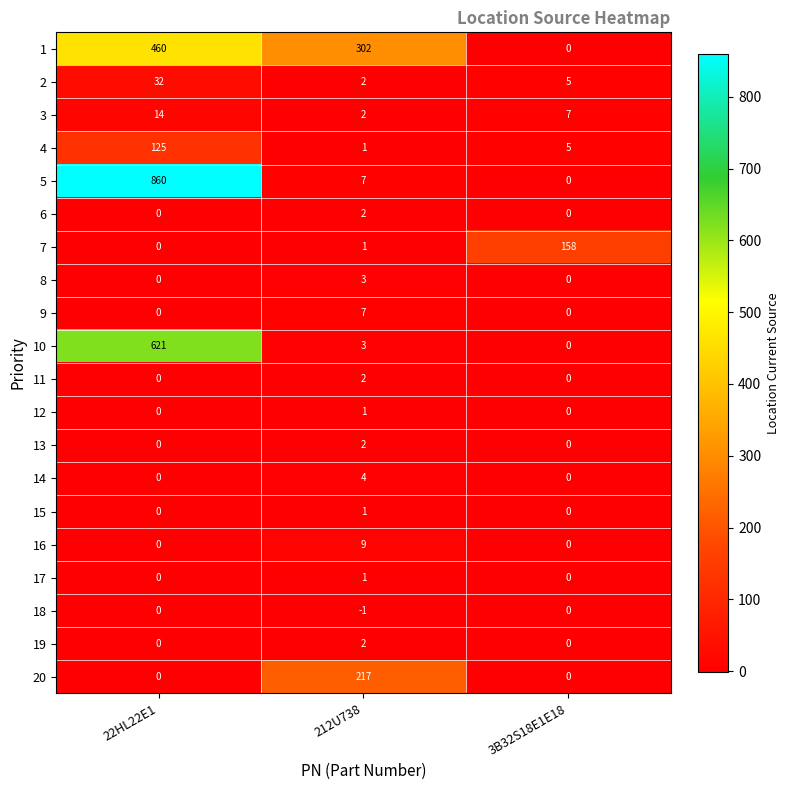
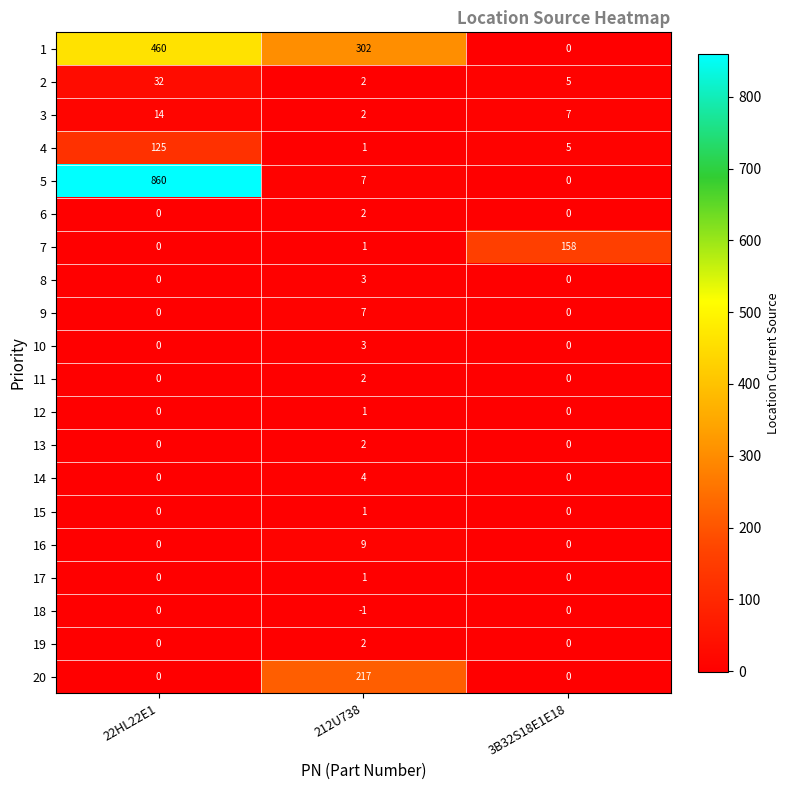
  {
    "1": {
      "22HL22E1": 460,
      "212U738": 302,
      "3B32S18E1E18": 0
    },
    "2": {
      "22HL22E1": 32,
      "212U738": 2,
      "3B32S18E1E18": 5
    },
    "3": {
      "22HL22E1": 14,
      "212U738": 2,
      "3B32S18E1E18": 7
    },
    "4": {
      "22HL22E1": 125,
      "212U738": 1,
      "3B32S18E1E18": 5
    },
    "5": {
      "22HL22E1": 860,
      "212U738": 7,
      "3B32S18E1E18": 0
    },
    "6": {
      "22HL22E1": 0,
      "212U738": 2,
      "3B32S18E1E18": 0
    },
    "7": {
      "22HL22E1": 0,
      "212U738": 1,
      "3B32S18E1E18": 158
    },
    "8": {
      "22HL22E1": 0,
      "212U738": 3,
      "3B32S18E1E18": 0
    },
    "9": {
      "22HL22E1": 0,
      "212U738": 7,
      "3B32S18E1E18": 0
    },
    "10": {
-     "22HL22E1": 621,
+     "22HL22E1": 0,
      "212U738": 3,
      "3B32S18E1E18": 0
    },
    "11": {
      "22HL22E1": 0,
      "212U738": 2,
      "3B32S18E1E18": 0
    },
    "12": {
      "22HL22E1": 0,
      "212U738": 1,
      "3B32S18E1E18": 0
    },
    "13": {
      "22HL22E1": 0,
      "212U738": 2,
      "3B32S18E1E18": 0
    },
    "14": {
      "22HL22E1": 0,
      "212U738": 4,
      "3B32S18E1E18": 0
    },
    "15": {
      "22HL22E1": 0,
      "212U738": 1,
      "3B32S18E1E18": 0
    },
    "16": {
      "22HL22E1": 0,
      "212U738": 9,
      "3B32S18E1E18": 0
    },
    "17": {
      "22HL22E1": 0,
      "212U738": 1,
      "3B32S18E1E18": 0
    },
    "18": {
      "22HL22E1": 0,
      "212U738": -1,
      "3B32S18E1E18": 0
    },
    "19": {
      "22HL22E1": 0,
      "212U738": 2,
      "3B32S18E1E18": 0
    },
    "20": {
      "22HL22E1": 0,
      "212U738": 217,
      "3B32S18E1E18": 0
    }
  }
